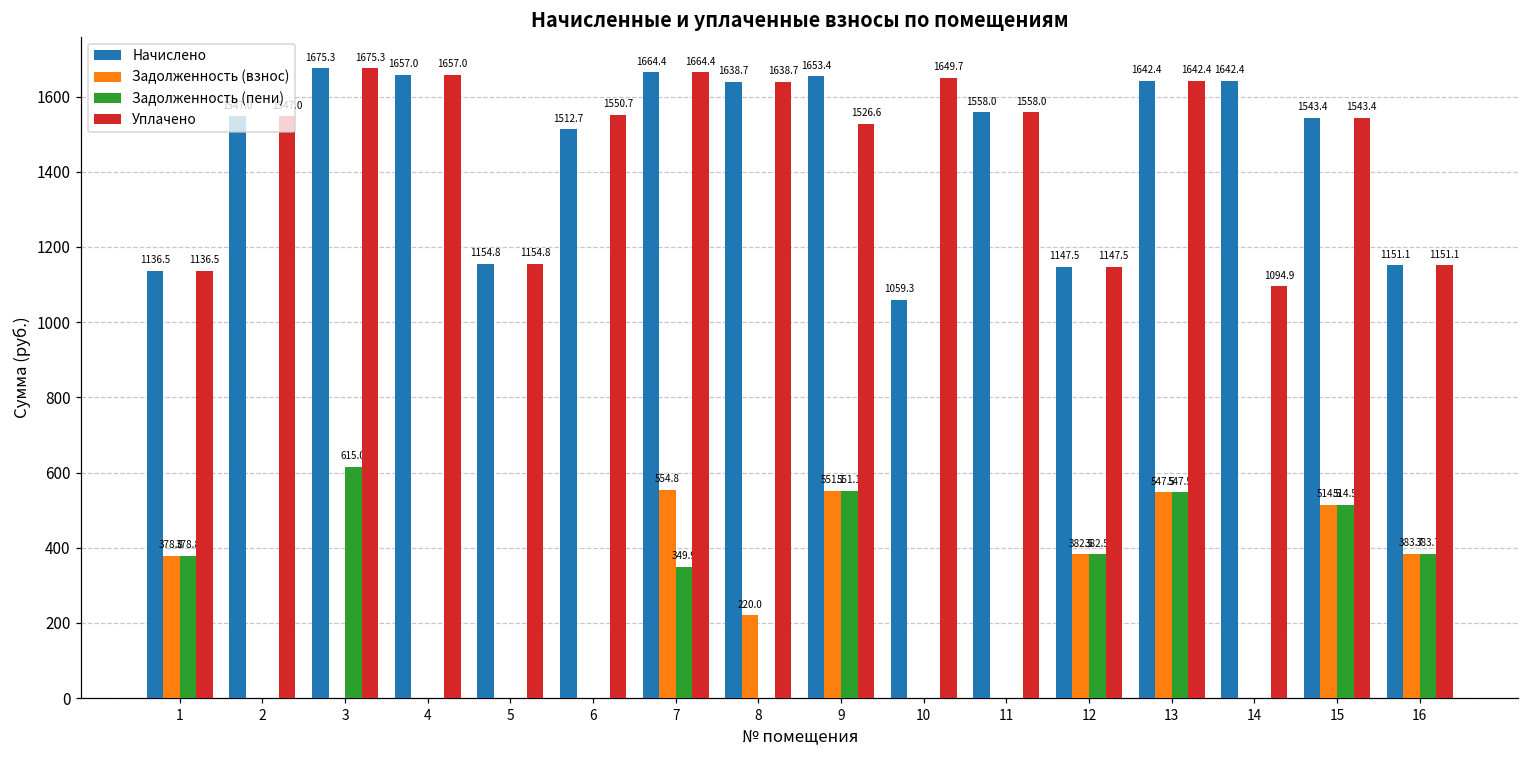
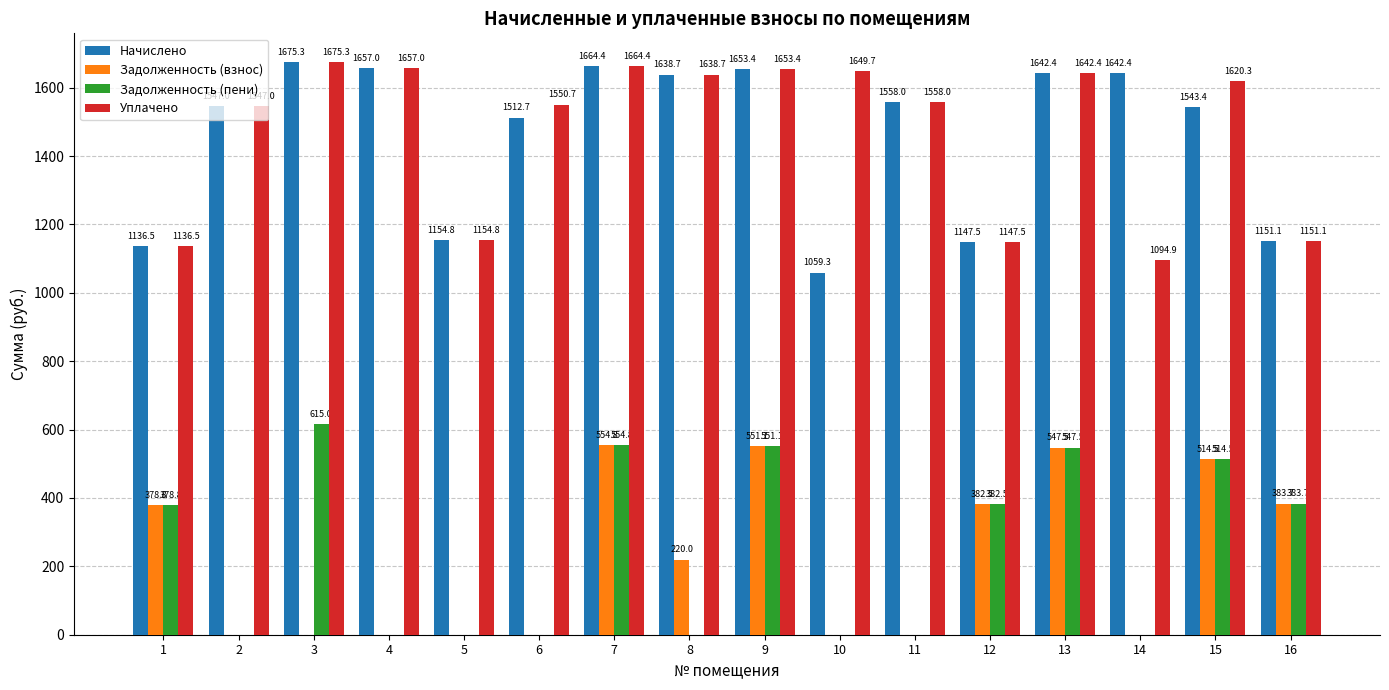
  {
    "Начислено": {
      "1": 1136.5,
      "3": 1675.3,
      "4": 1657.0,
      "5": 1154.8,
      "6": 1512.7,
      "7": 1664.4,
      "8": 1638.7,
      "9": 1653.4,
      "10": 1059.3,
      "11": 1558.0,
      "12": 1147.5,
      "13": 1642.4,
      "14": 1642.4,
      "15": 1543.4,
      "16": 1151.1
    },
    "Задолженность (взнос)": {
      "7": 554.8,
      "8": 220.0
    },
    "Задолженность (пени)": {
      "3": 615.0,
-     "7": 349.9
+     "7": 554.8
    },
    "Уплачено": {
      "1": 1136.5,
      "3": 1675.3,
      "4": 1657.0,
      "5": 1154.8,
      "6": 1550.7,
      "7": 1664.4,
      "8": 1638.7,
-     "9": 1526.6,
+     "9": 1653.4,
      "10": 1649.7,
      "11": 1558.0,
      "12": 1147.5,
      "13": 1642.4,
      "14": 1094.9,
-     "15": 1543.4,
+     "15": 1620.3,
      "16": 1151.1
    }
  }
